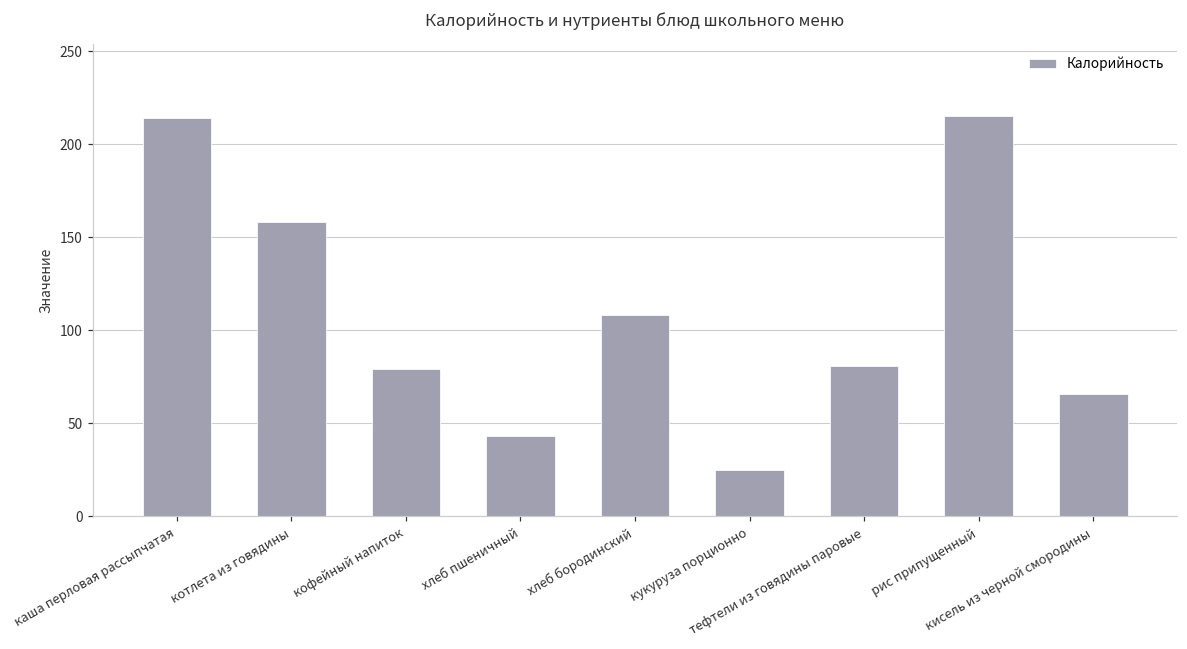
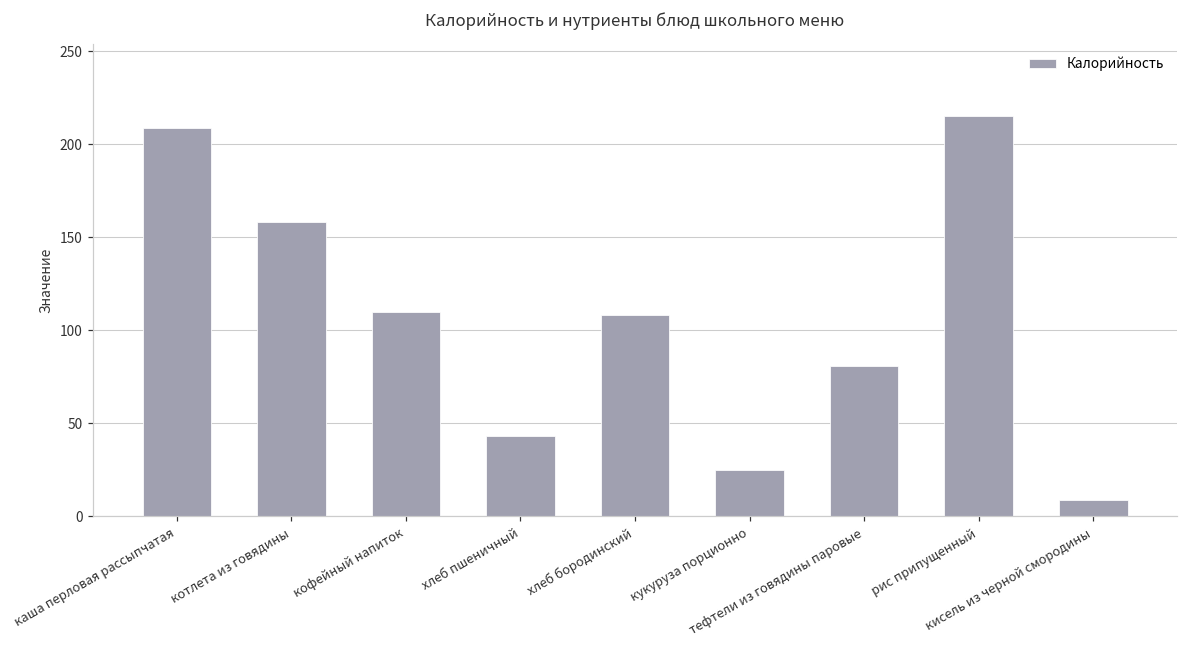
  {
-   "каша перловая рассыпчатая": 214,
+   "каша перловая рассыпчатая": 209,
    "котлета из говядины": 158,
-   "кофейный напиток": 79,
+   "кофейный напиток": 110,
    "хлеб пшеничный": 43,
    "хлеб бородинский": 108,
    "кукуруза порционно": 25,
    "тефтели из говядины паровые": 81,
    "рис припущенный": 215,
-   "кисель из черной смородины": 66
+   "кисель из черной смородины": 9
  }
